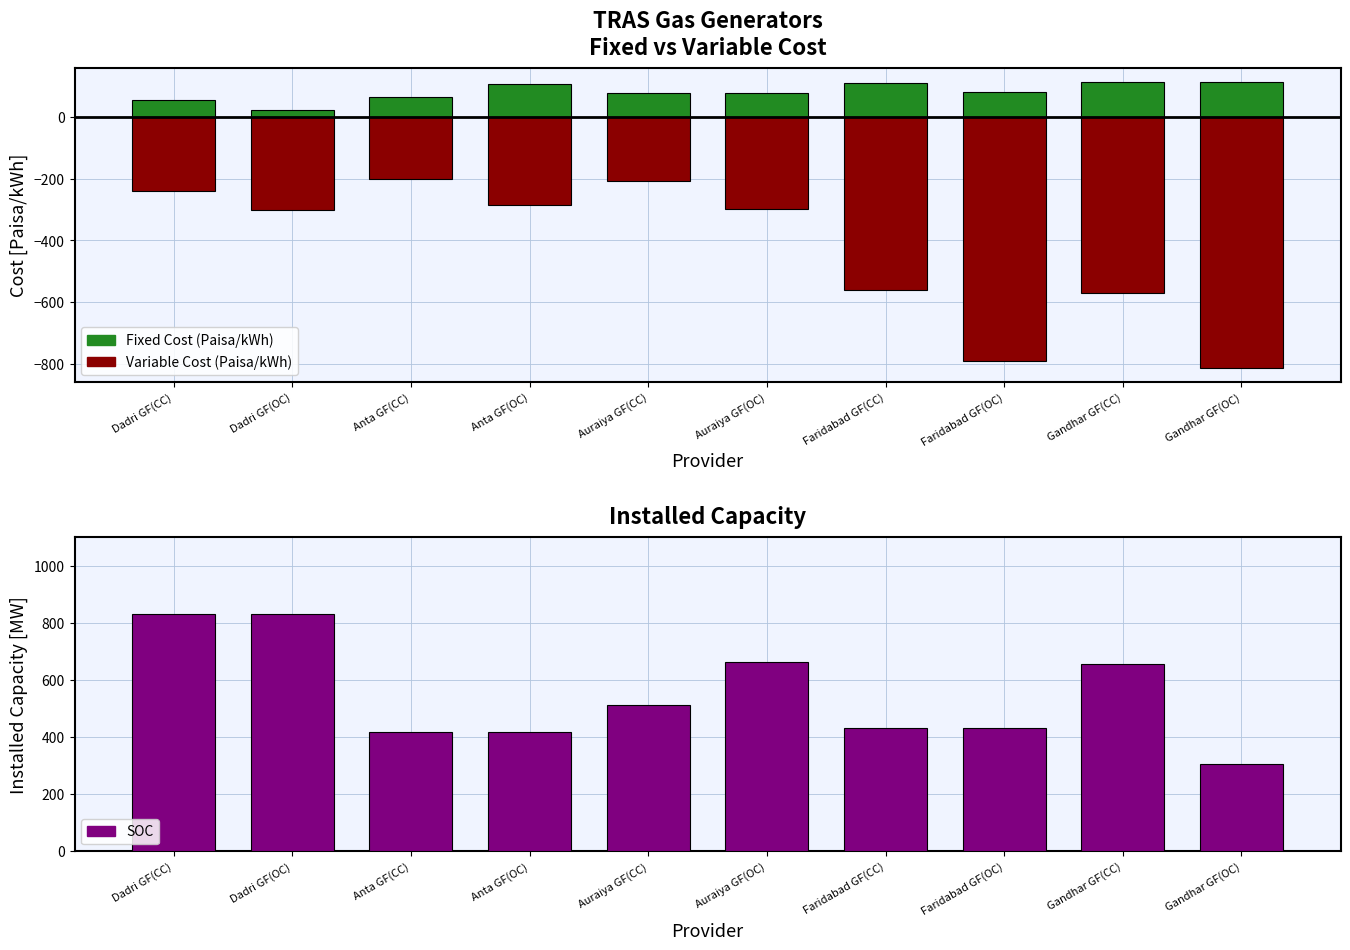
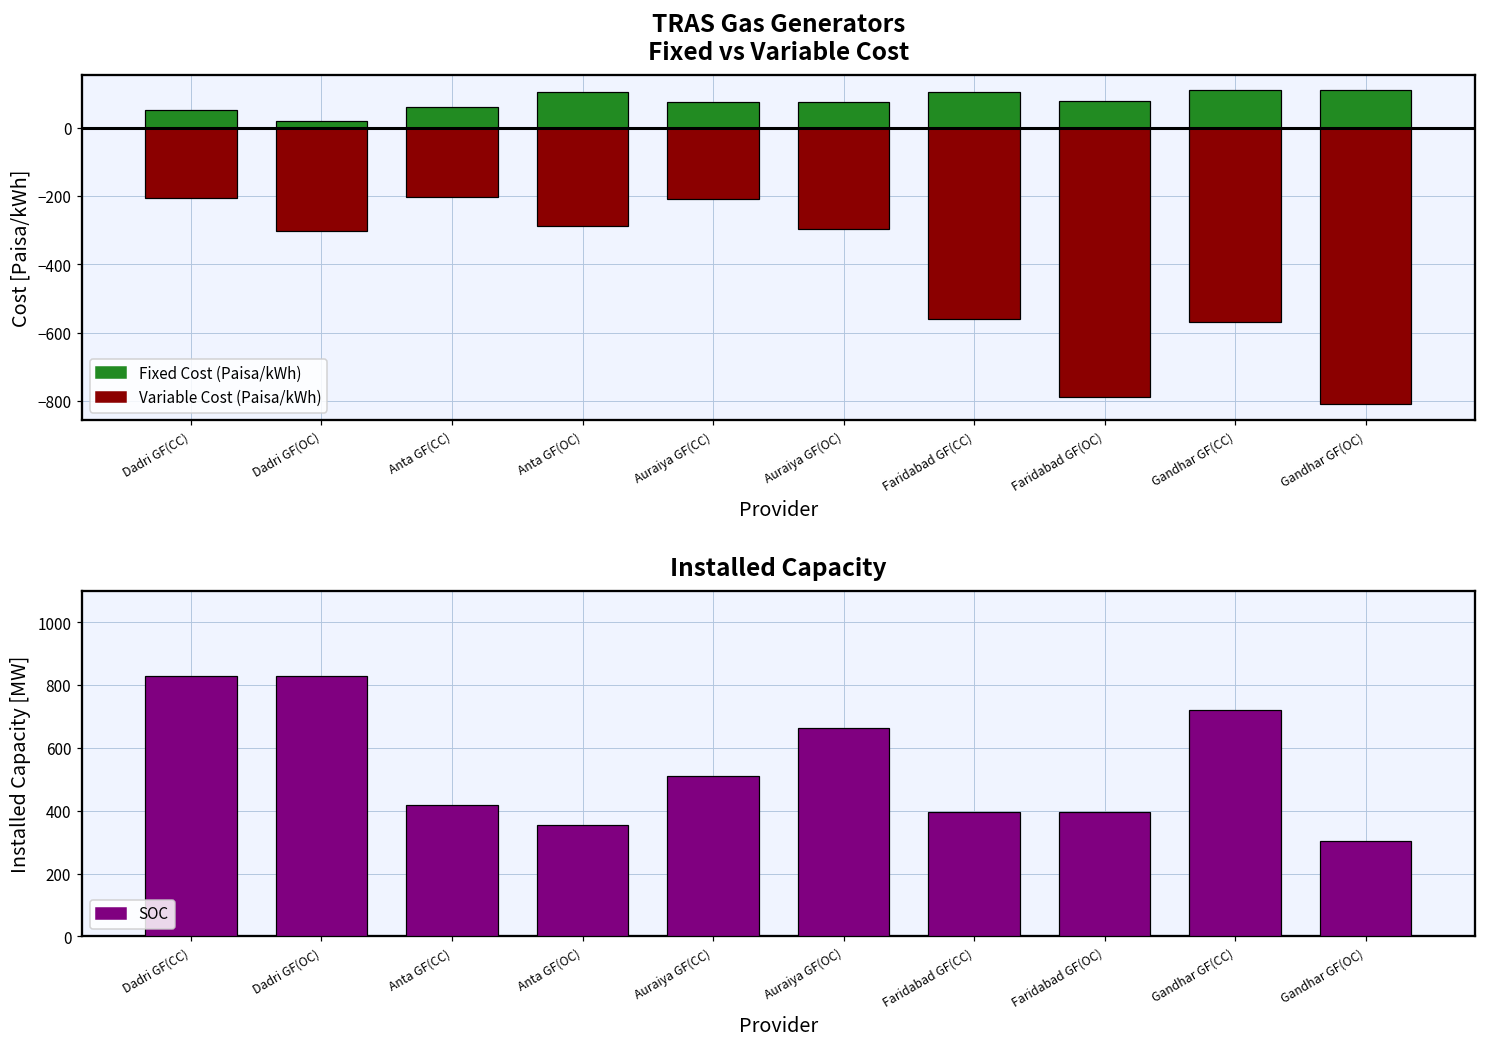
  {
    "TRAS Gas Generators Fixed vs Variable Cost": {
      "Fixed Cost (Paisa/kWh)": {
        "Dadri GF(CC)": 50,
        "Dadri GF(OC)": 20,
        "Anta GF(CC)": 60,
        "Anta GF(OC)": 110,
        "Auraiya GF(CC)": 80,
        "Auraiya GF(OC)": 80,
        "Faridabad GF(CC)": 110,
        "Faridabad GF(OC)": 80,
        "Gandhar GF(CC)": 110,
        "Gandhar GF(OC)": 110
      },
      "Variable Cost (Paisa/kWh)": {
-       "Dadri GF(CC)": -240,
+       "Dadri GF(CC)": -210,
        "Dadri GF(OC)": -300,
        "Anta GF(CC)": -200,
        "Anta GF(OC)": -290,
        "Auraiya GF(CC)": -210,
        "Auraiya GF(OC)": -300,
        "Faridabad GF(CC)": -560,
        "Faridabad GF(OC)": -790,
        "Gandhar GF(CC)": -570,
        "Gandhar GF(OC)": -810
      }
    },
    "Installed Capacity": {
      "Dadri GF(CC)": 830,
      "Dadri GF(OC)": 830,
      "Anta GF(CC)": 420,
-     "Anta GF(OC)": 420,
+     "Anta GF(OC)": 360,
      "Auraiya GF(CC)": 510,
      "Auraiya GF(OC)": 660,
-     "Faridabad GF(CC)": 430,
-     "Faridabad GF(OC)": 430,
-     "Gandhar GF(CC)": 660,
+     "Faridabad GF(CC)": 400,
+     "Faridabad GF(OC)": 400,
+     "Gandhar GF(CC)": 720,
      "Gandhar GF(OC)": 300
    }
  }
